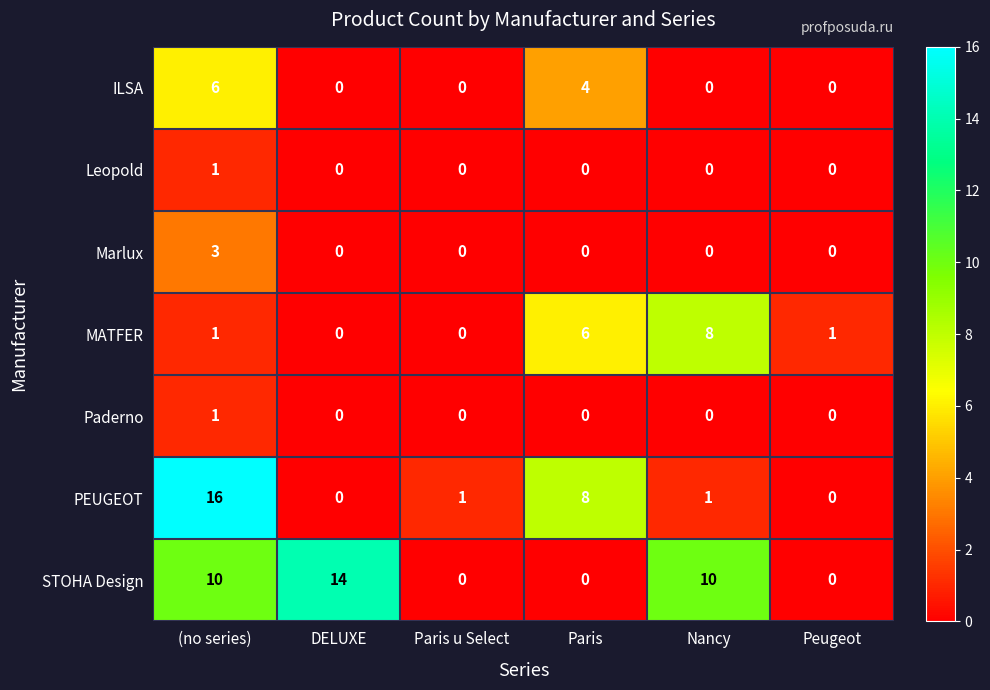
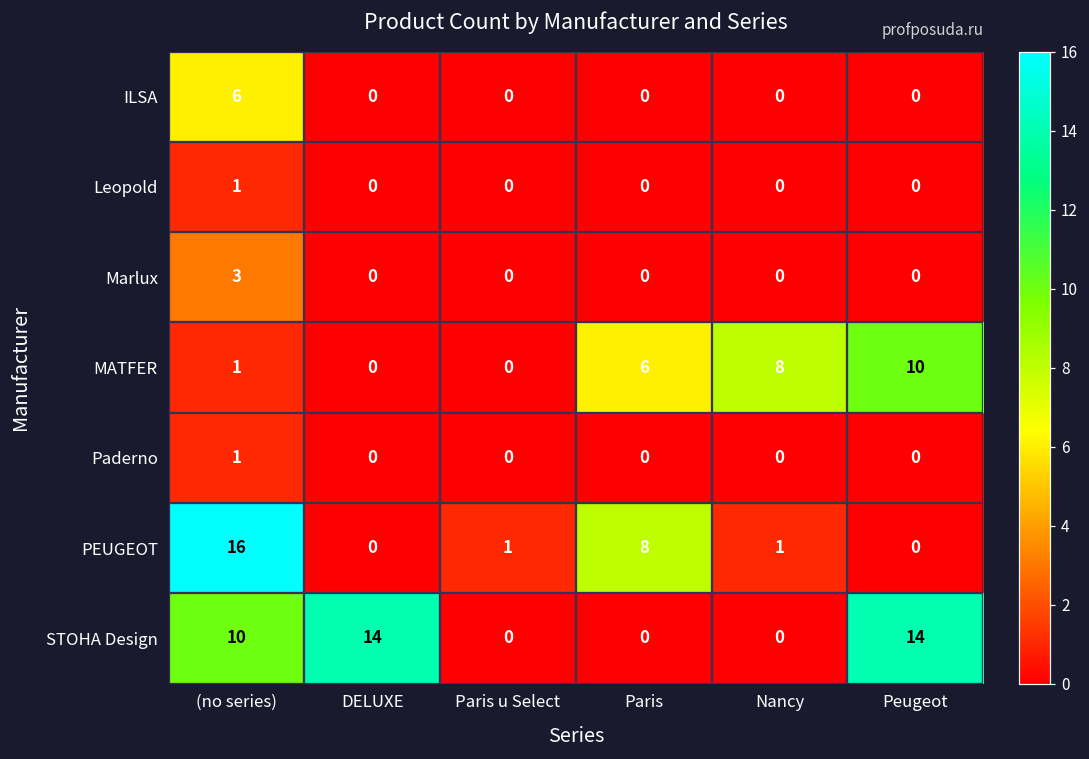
  {
    "ILSA": {
      "(no series)": 6,
      "DELUXE": 0,
      "Paris u Select": 0,
-     "Paris": 4,
+     "Paris": 0,
      "Nancy": 0,
      "Peugeot": 0
    },
    "Leopold": {
      "(no series)": 1,
      "DELUXE": 0,
      "Paris u Select": 0,
      "Paris": 0,
      "Nancy": 0,
      "Peugeot": 0
    },
    "Marlux": {
      "(no series)": 3,
      "DELUXE": 0,
      "Paris u Select": 0,
      "Paris": 0,
      "Nancy": 0,
      "Peugeot": 0
    },
    "MATFER": {
      "(no series)": 1,
      "DELUXE": 0,
      "Paris u Select": 0,
      "Paris": 6,
      "Nancy": 8,
-     "Peugeot": 1
+     "Peugeot": 10
    },
    "Paderno": {
      "(no series)": 1,
      "DELUXE": 0,
      "Paris u Select": 0,
      "Paris": 0,
      "Nancy": 0,
      "Peugeot": 0
    },
    "PEUGEOT": {
      "(no series)": 16,
      "DELUXE": 0,
      "Paris u Select": 1,
      "Paris": 8,
      "Nancy": 1,
      "Peugeot": 0
    },
    "STOHA Design": {
      "(no series)": 10,
      "DELUXE": 14,
      "Paris u Select": 0,
      "Paris": 0,
-     "Nancy": 10,
-     "Peugeot": 0
+     "Nancy": 0,
+     "Peugeot": 14
    }
  }
